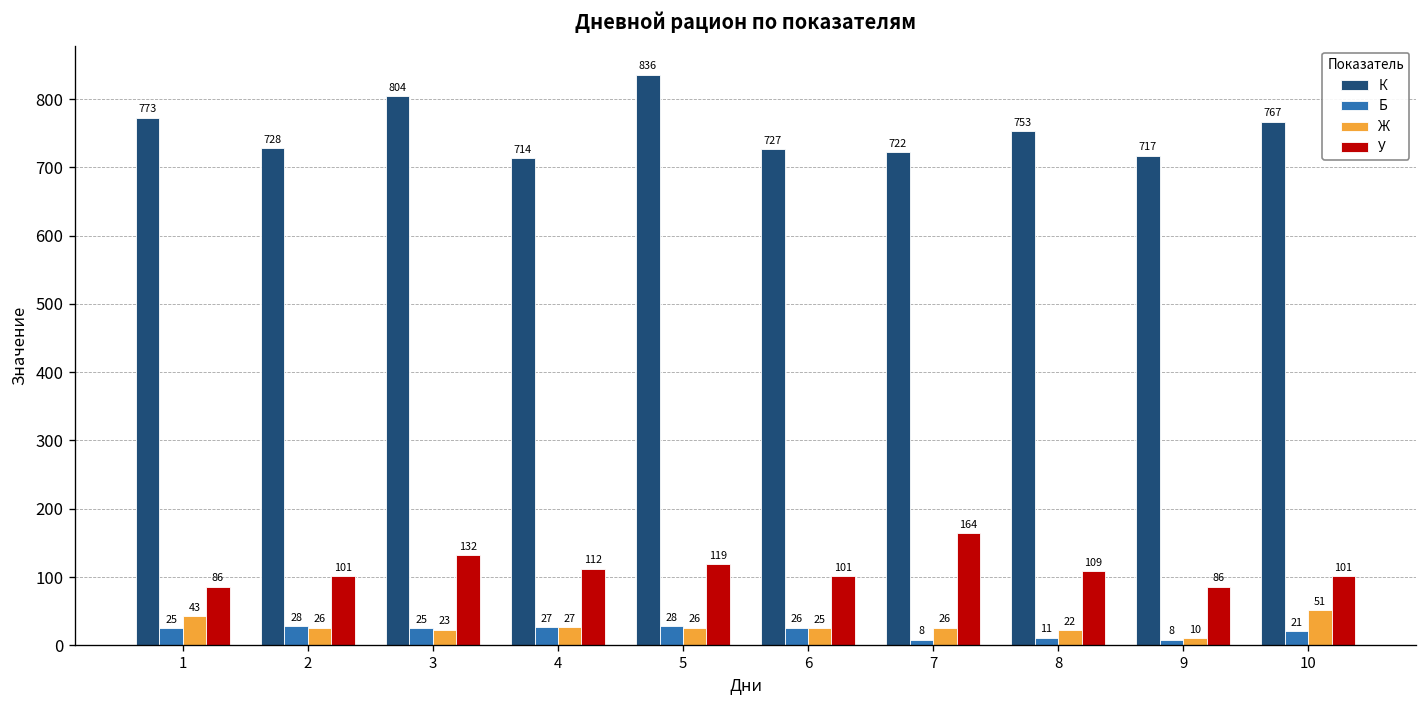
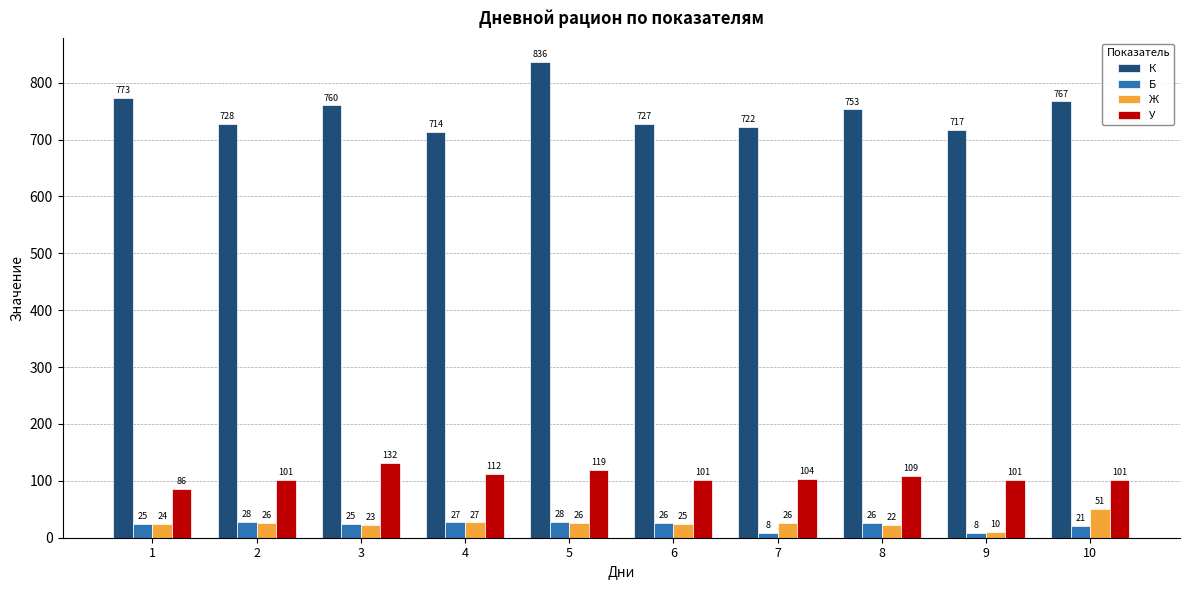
  {
    "К": {
      "1": 773,
      "2": 728,
-     "3": 804,
+     "3": 760,
      "4": 714,
      "5": 836,
      "6": 727,
      "7": 722,
      "8": 753,
      "9": 717,
      "10": 767
    },
    "Б": {
      "1": 25,
      "2": 28,
      "3": 25,
      "4": 27,
      "5": 28,
      "6": 26,
      "7": 8,
-     "8": 11,
+     "8": 26,
      "9": 8,
      "10": 21
    },
    "Ж": {
-     "1": 43,
+     "1": 24,
      "2": 26,
      "3": 23,
      "4": 27,
      "5": 26,
      "6": 25,
      "7": 26,
      "8": 22,
      "9": 10,
      "10": 51
    },
    "У": {
      "1": 86,
      "2": 101,
      "3": 132,
      "4": 112,
      "5": 119,
      "6": 101,
-     "7": 164,
+     "7": 104,
      "8": 109,
-     "9": 86,
+     "9": 101,
      "10": 101
    }
  }
